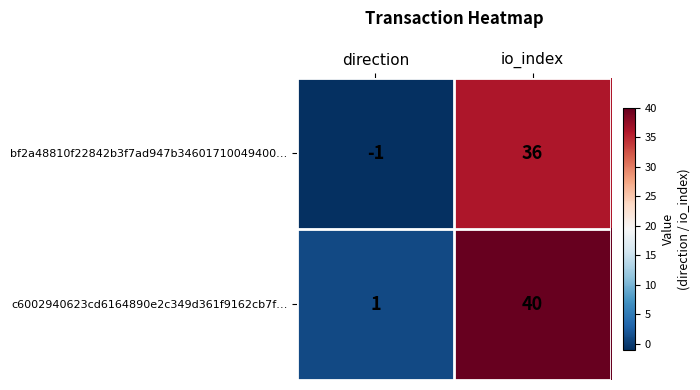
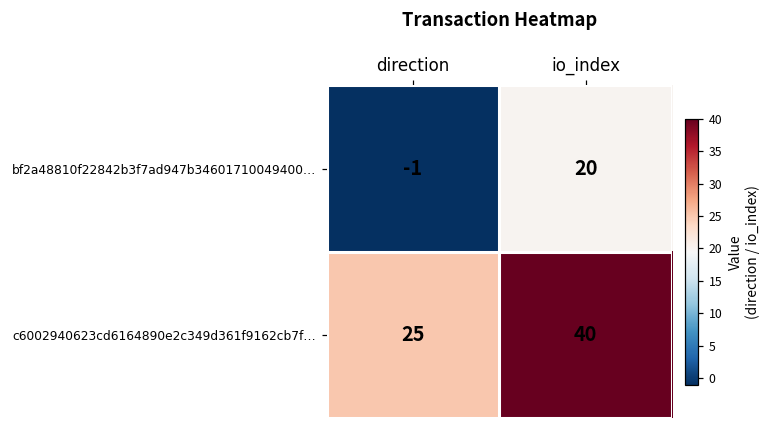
  {
    "bf2a48810f22842b3f7ad947b34601710049400…": {
      "direction": -1,
-     "io_index": 36
+     "io_index": 20
    },
    "c6002940623cd6164890e2c349d361f9162cb7f…": {
-     "direction": 1,
+     "direction": 25,
      "io_index": 40
    }
  }
